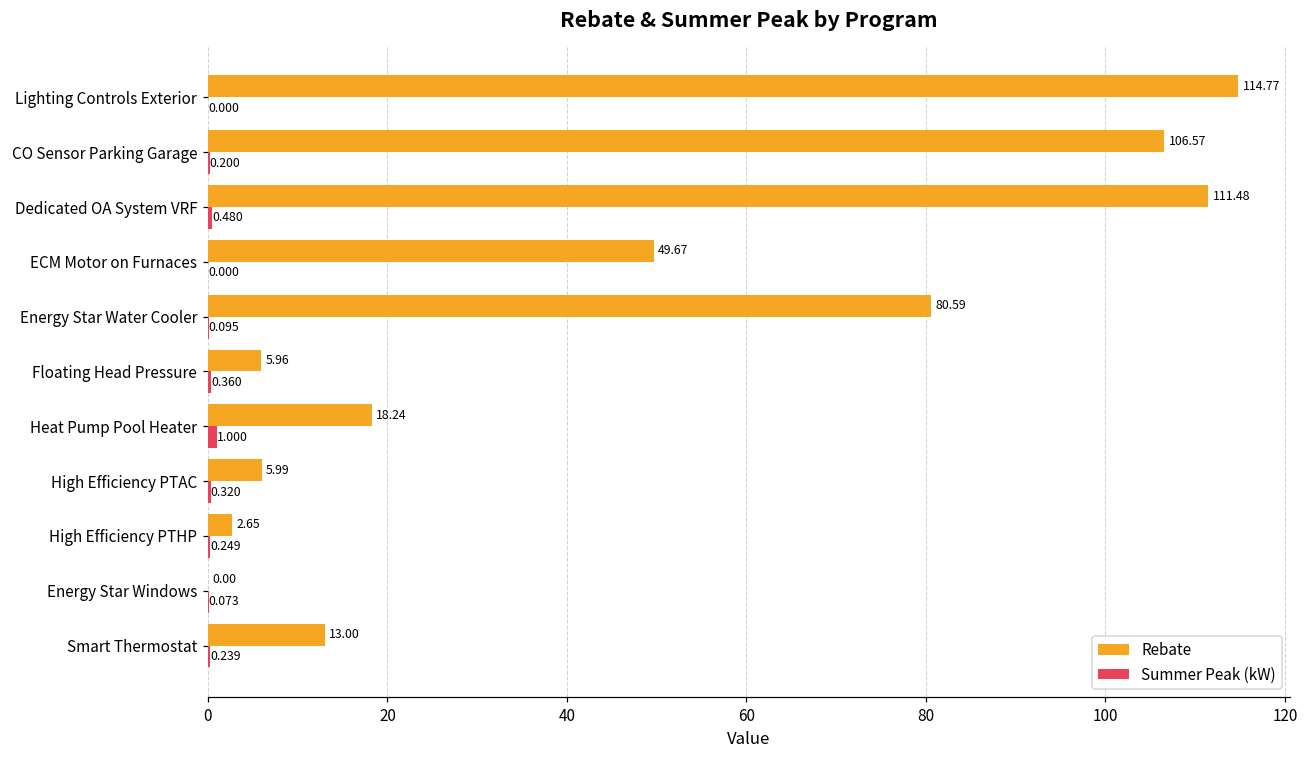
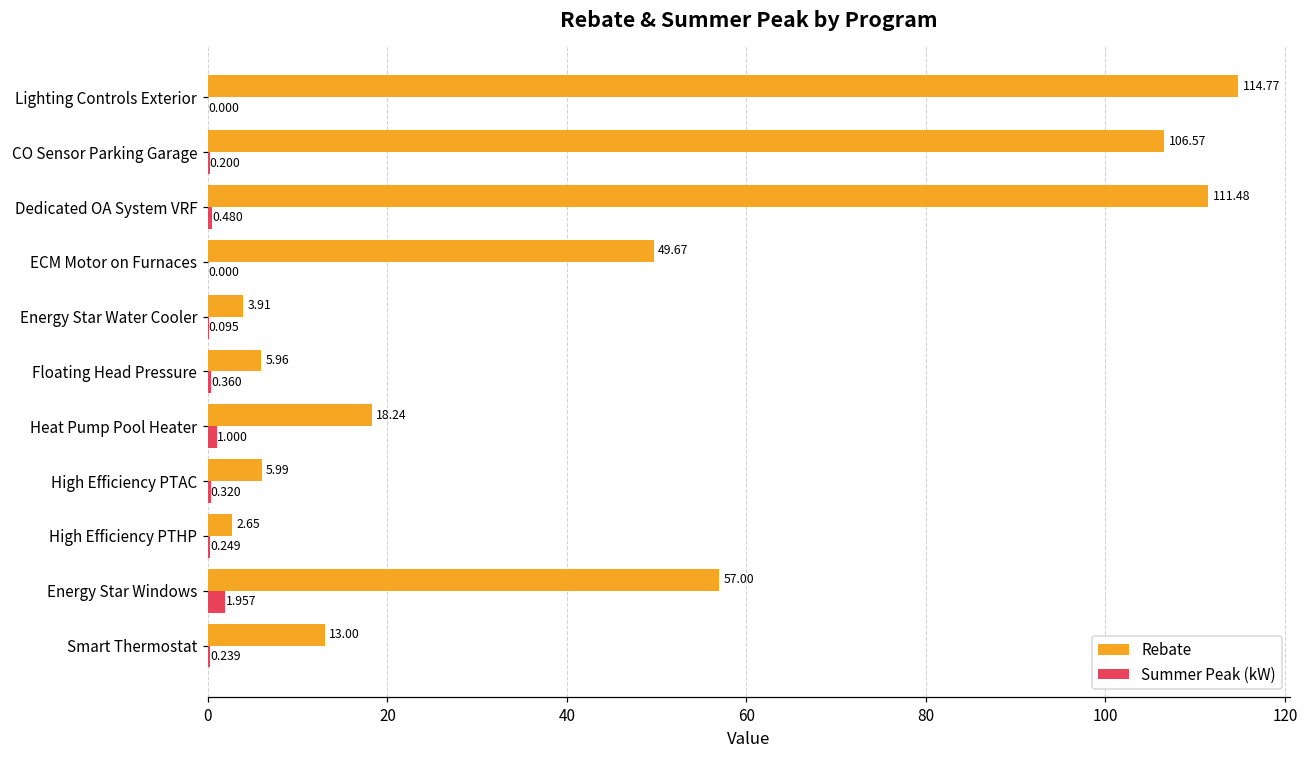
  {
    "Rebate": {
      "Lighting Controls Exterior": 114.77,
      "CO Sensor Parking Garage": 106.57,
      "Dedicated OA System VRF": 111.48,
      "ECM Motor on Furnaces": 49.67,
-     "Energy Star Water Cooler": 80.59,
+     "Energy Star Water Cooler": 3.91,
      "Floating Head Pressure": 5.96,
      "Heat Pump Pool Heater": 18.24,
      "High Efficiency PTAC": 5.99,
      "High Efficiency PTHP": 2.65,
-     "Energy Star Windows": 0.00,
+     "Energy Star Windows": 57.00,
      "Smart Thermostat": 13.00
    },
    "Summer Peak (kW)": {
      "Lighting Controls Exterior": 0.000,
      "CO Sensor Parking Garage": 0.200,
      "Dedicated OA System VRF": 0.480,
      "ECM Motor on Furnaces": 0.000,
      "Energy Star Water Cooler": 0.095,
      "Floating Head Pressure": 0.360,
      "Heat Pump Pool Heater": 1.000,
      "High Efficiency PTAC": 0.320,
      "High Efficiency PTHP": 0.249,
-     "Energy Star Windows": 0.073,
+     "Energy Star Windows": 1.957,
      "Smart Thermostat": 0.239
    }
  }
